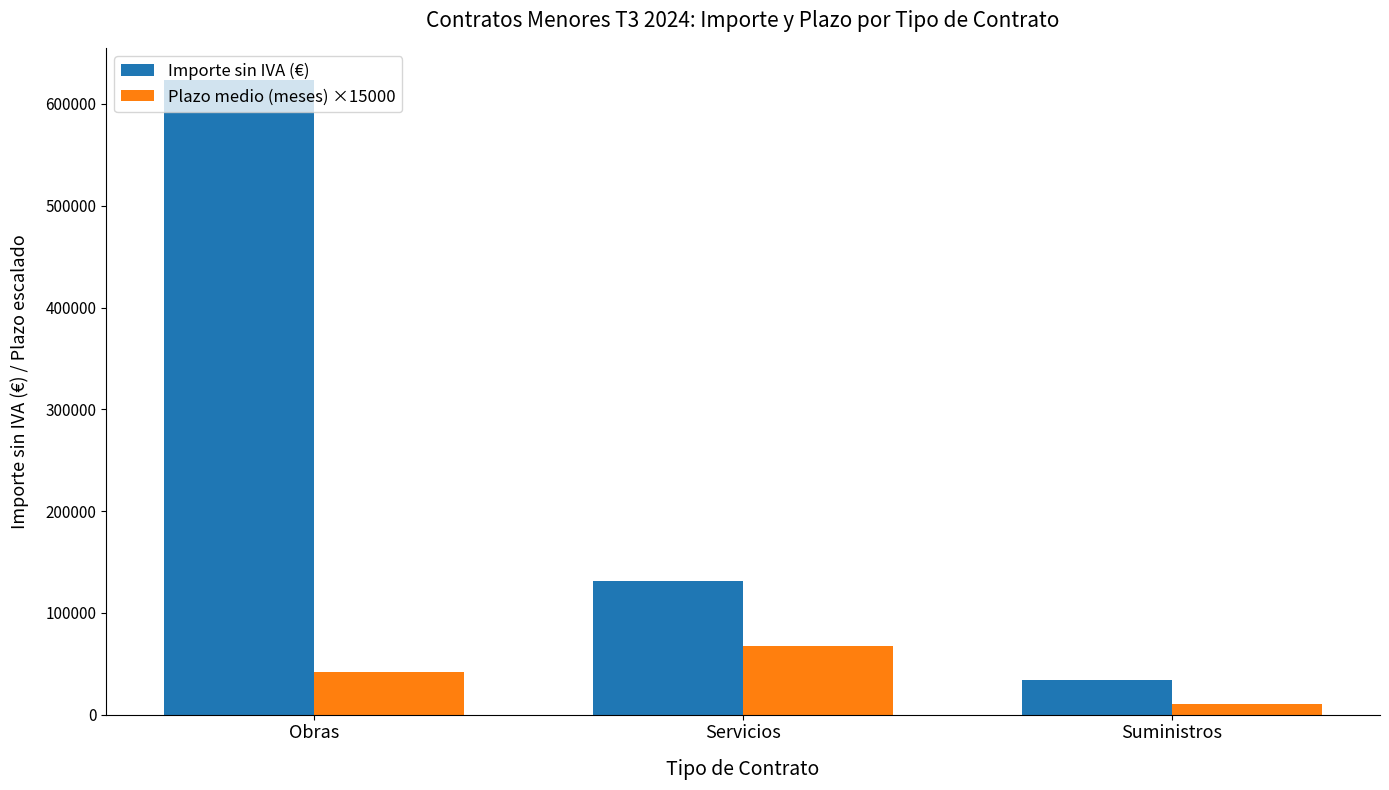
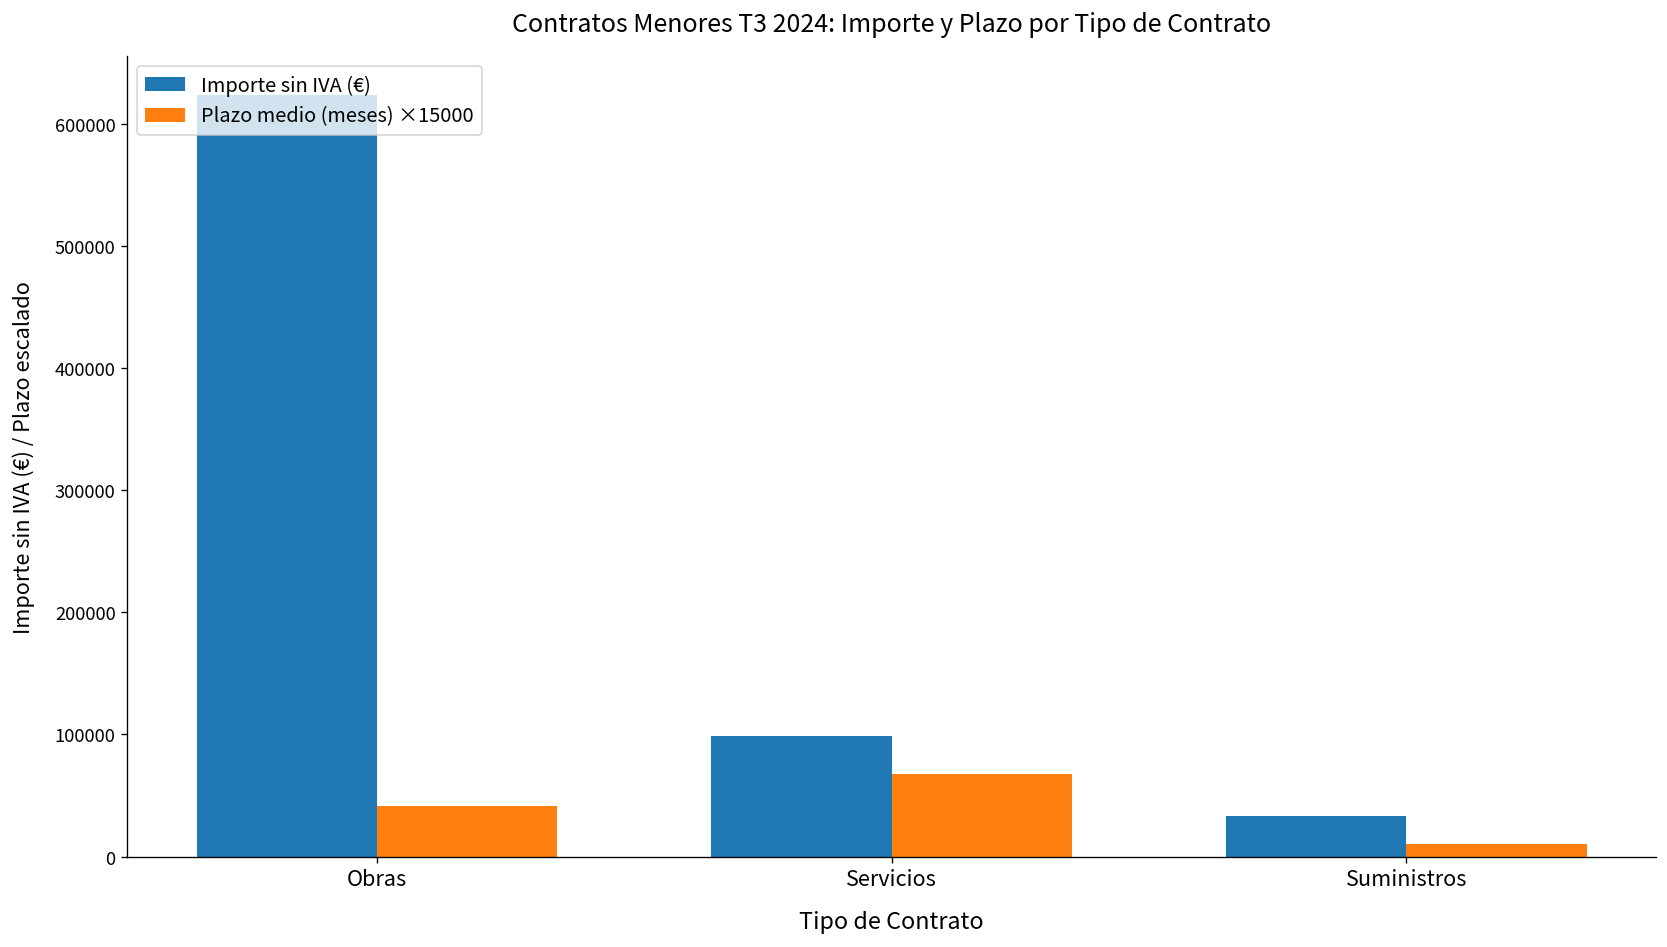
  {
    "Importe sin IVA (€)": {
-     "Servicios": 132000,
+     "Servicios": 99000,
      "Suministros": 34000
    },
    "Plazo medio (meses) ×15000": {
      "Obras": 42000,
      "Servicios": 68000,
      "Suministros": 10000
    }
  }
